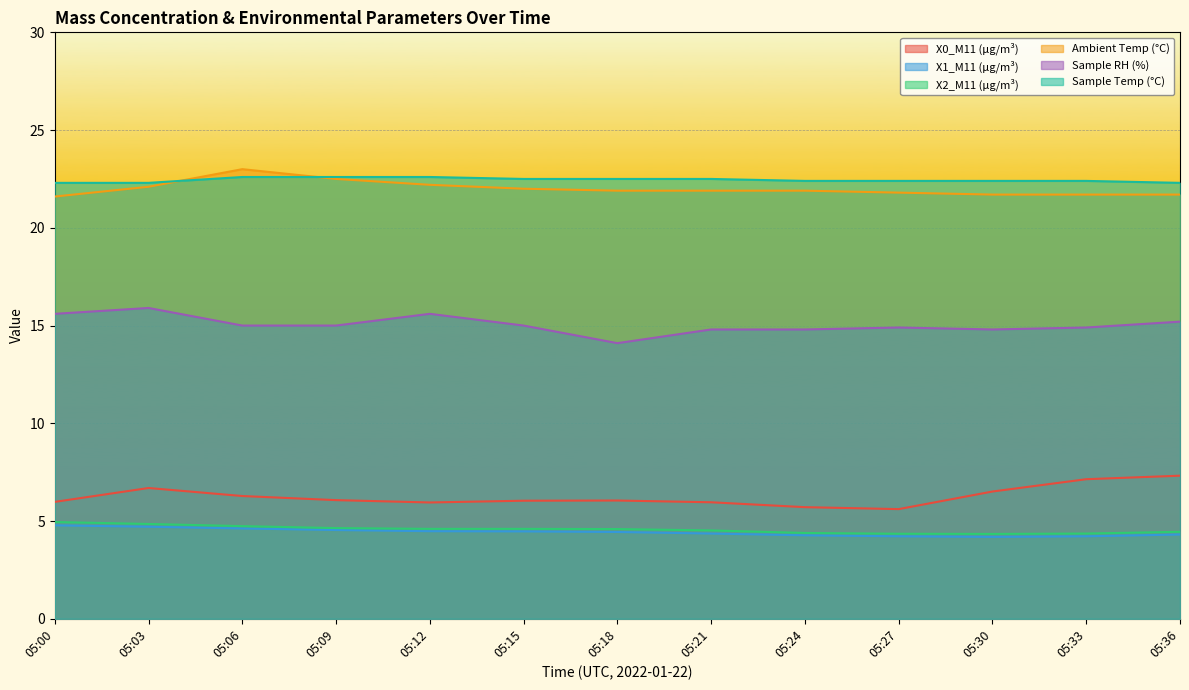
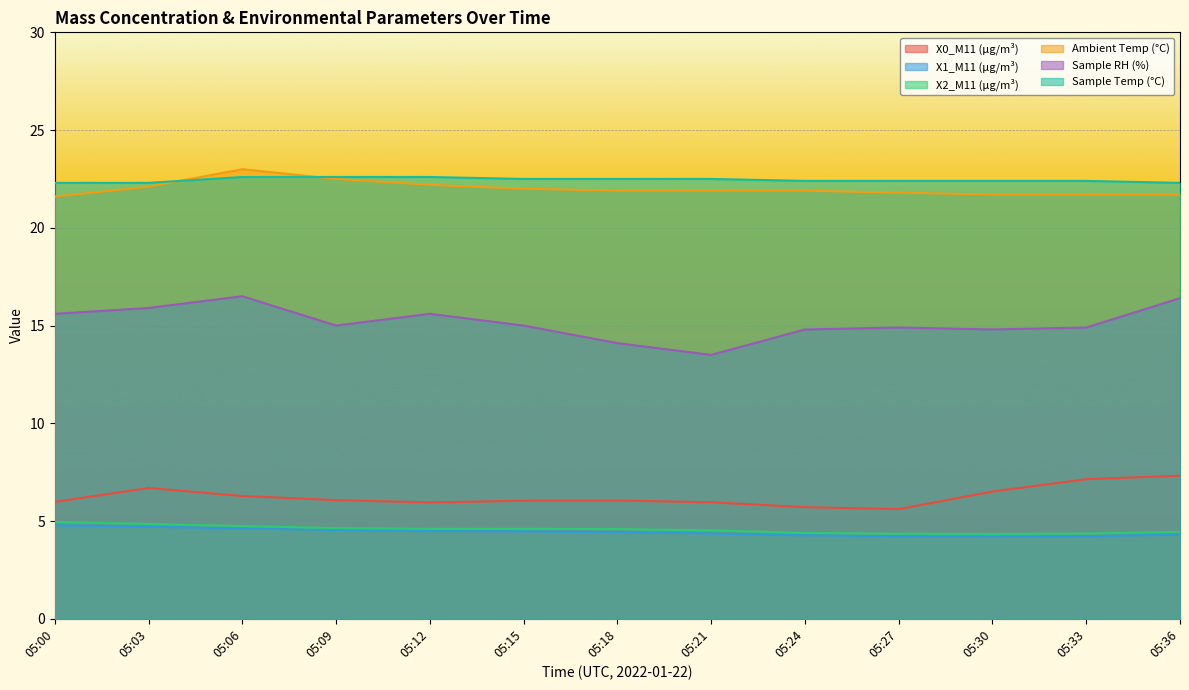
  {
    "X0_M11 (μg/m³)": {
      "05:00": 6.0,
      "05:03": 6.7,
      "05:06": 6.3,
      "05:09": 6.1,
      "05:12": 6.0,
      "05:15": 6.0,
      "05:18": 6.1,
      "05:21": 6.0,
      "05:24": 5.7,
      "05:27": 5.6,
      "05:30": 6.5,
      "05:33": 7.1,
      "05:36": 7.3
    },
    "X1_M11 (μg/m³)": {
      "05:00": 4.8,
      "05:03": 4.7,
      "05:18": 4.4,
      "05:21": 4.4,
      "05:27": 4.2,
      "05:30": 4.2,
      "05:33": 4.2,
      "05:36": 4.3
    },
    "Ambient Temp (°C)": {
      "05:00": 21.6,
      "05:03": 22.1,
      "05:06": 23.0,
      "05:12": 22.2,
      "05:15": 22.0,
      "05:18": 21.9,
      "05:21": 21.9,
      "05:24": 21.9,
      "05:27": 21.8,
      "05:30": 21.7,
      "05:33": 21.7,
      "05:36": 21.7
    },
    "Sample RH (%)": {
      "05:00": 15.6,
      "05:03": 15.9,
-     "05:06": 15.0,
+     "05:06": 16.5,
      "05:09": 15.0,
      "05:12": 15.6,
      "05:15": 15.0,
      "05:18": 14.1,
-     "05:21": 14.8,
+     "05:21": 13.5,
      "05:24": 14.8,
      "05:27": 14.9,
      "05:30": 14.8,
      "05:33": 14.9,
-     "05:36": 15.2
+     "05:36": 16.4
    }
  }
